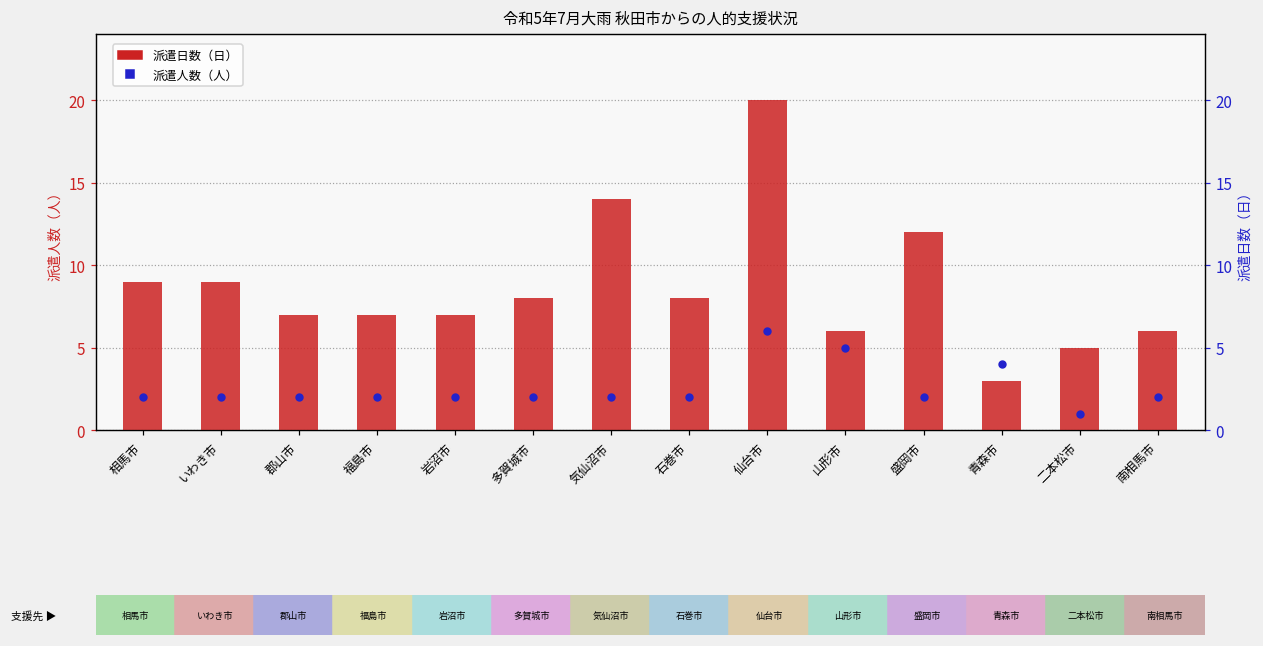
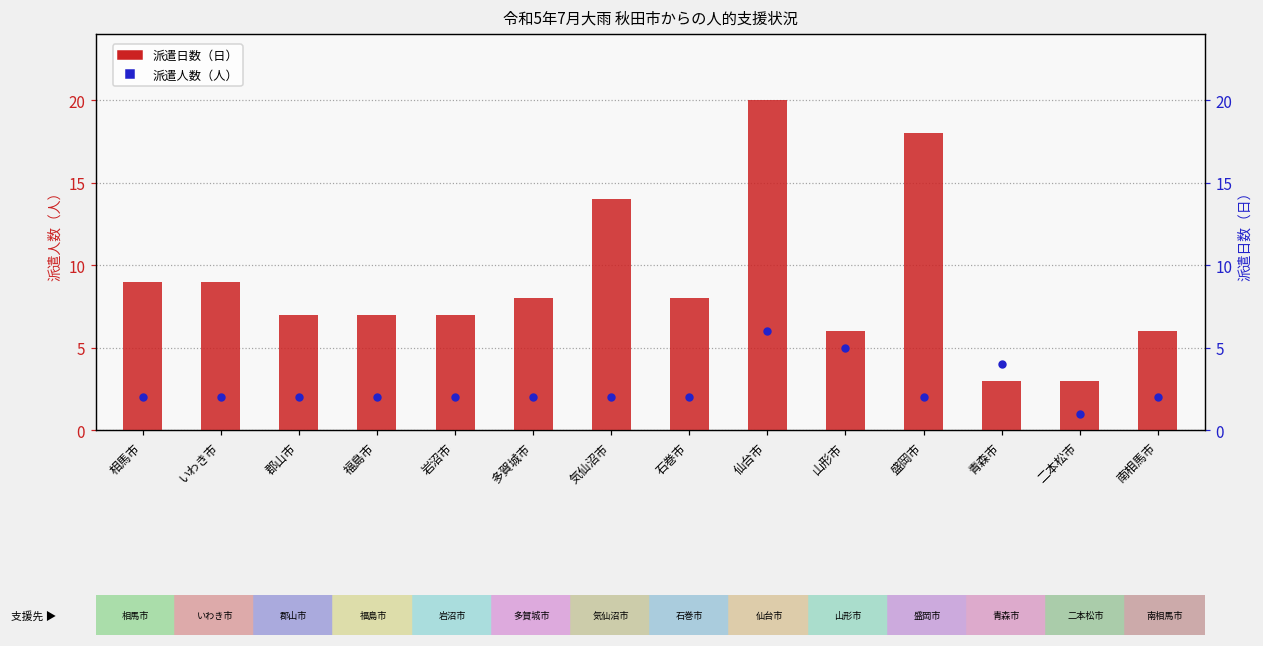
  {
    "派遣日数（日）": {
      "相馬市": 9,
      "いわき市": 9,
      "郡山市": 7,
      "福島市": 7,
      "岩沼市": 7,
      "多賀城市": 8,
      "気仙沼市": 14,
      "石巻市": 8,
      "仙台市": 20,
      "山形市": 6,
-     "盛岡市": 12,
+     "盛岡市": 18,
      "青森市": 3,
-     "二本松市": 5,
+     "二本松市": 3,
      "南相馬市": 6
    }
  }
